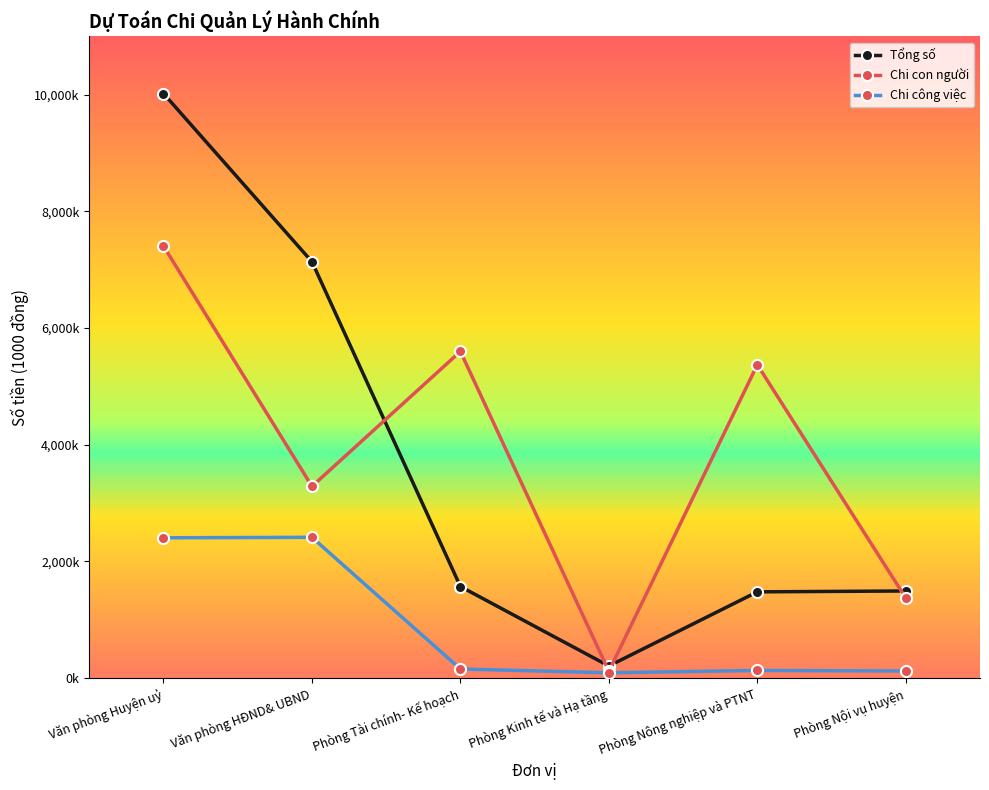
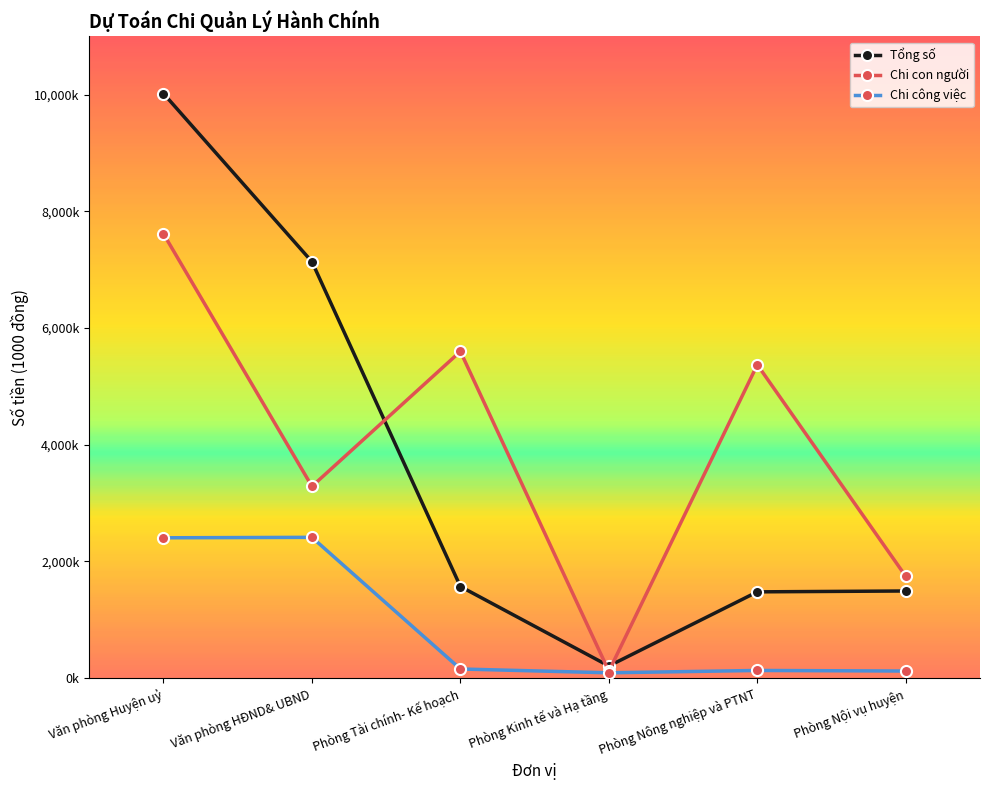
  {
    "Tổng số": {
      "Văn phòng Huyện uỷ": "10,000,000",
      "Văn phòng HĐND& UBND": "7,100,000",
      "Phòng Tài chính- Kế hoạch": "1,600,000",
      "Phòng Kinh tế và Hạ tầng": "200,000",
      "Phòng Nông nghiệp và PTNT": "1,500,000",
      "Phòng Nội vụ huyện": "1,500,000"
    },
    "Chi con người": {
-     "Văn phòng Huyện uỷ": "7,400,000",
+     "Văn phòng Huyện uỷ": "7,600,000",
      "Văn phòng HĐND& UBND": "3,300,000",
      "Phòng Tài chính- Kế hoạch": "5,600,000",
      "Phòng Nông nghiệp và PTNT": "5,400,000",
-     "Phòng Nội vụ huyện": "1,400,000"
+     "Phòng Nội vụ huyện": "1,700,000"
    },
    "Chi công việc": {
      "Văn phòng Huyện uỷ": "2,400,000",
      "Văn phòng HĐND& UBND": "2,400,000",
      "Phòng Tài chính- Kế hoạch": "200,000",
      "Phòng Nông nghiệp và PTNT": "100,000",
      "Phòng Nội vụ huyện": "100,000"
    }
  }
